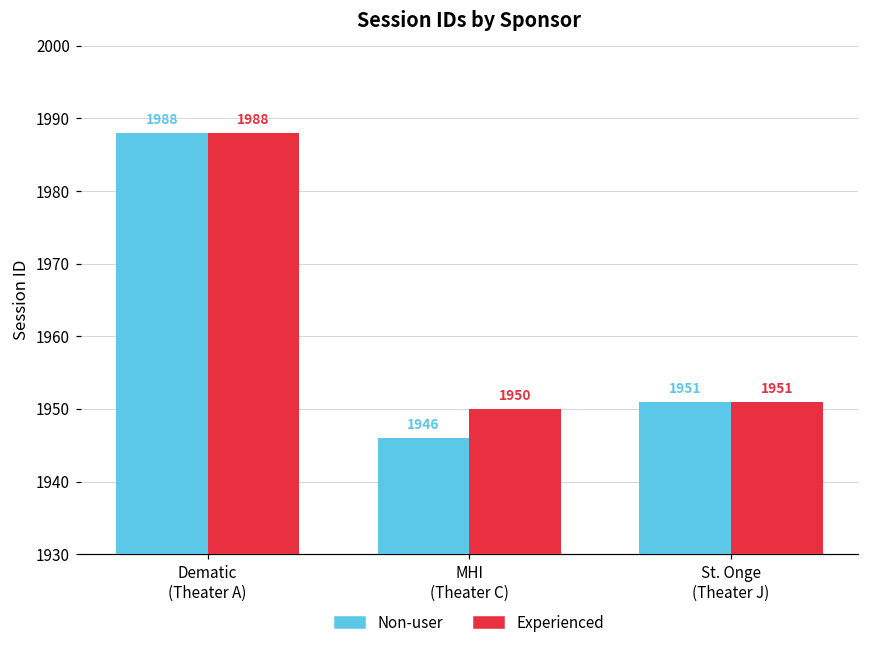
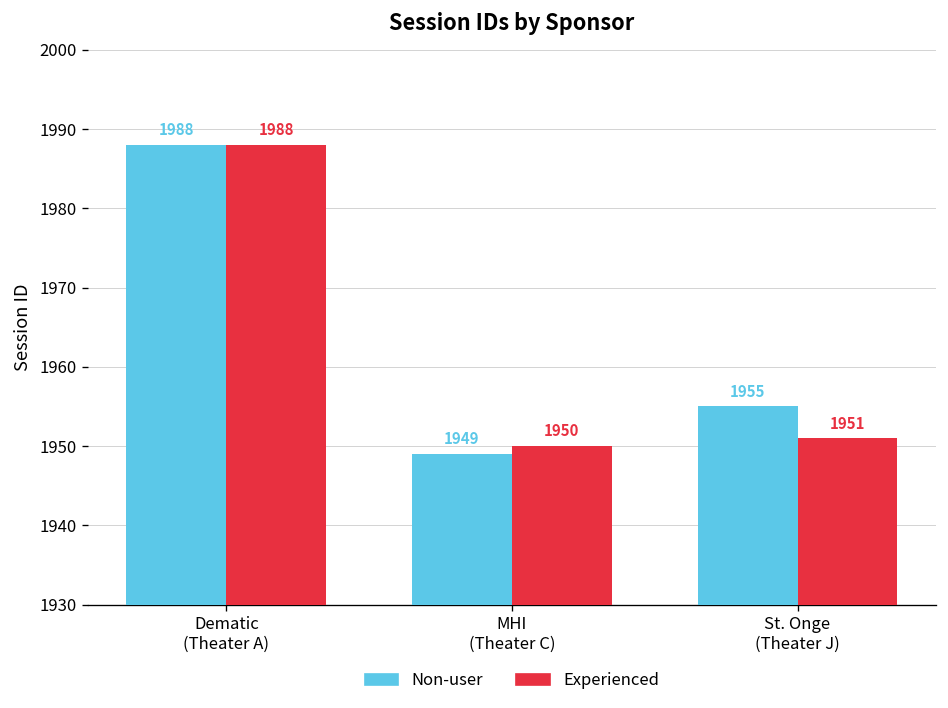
  {
    "Non-user": {
      "Dematic (Theater A)": 1988,
-     "MHI (Theater C)": 1946,
-     "St. Onge (Theater J)": 1951
+     "MHI (Theater C)": 1949,
+     "St. Onge (Theater J)": 1955
    },
    "Experienced": {
      "Dematic (Theater A)": 1988,
      "MHI (Theater C)": 1950,
      "St. Onge (Theater J)": 1951
    }
  }
